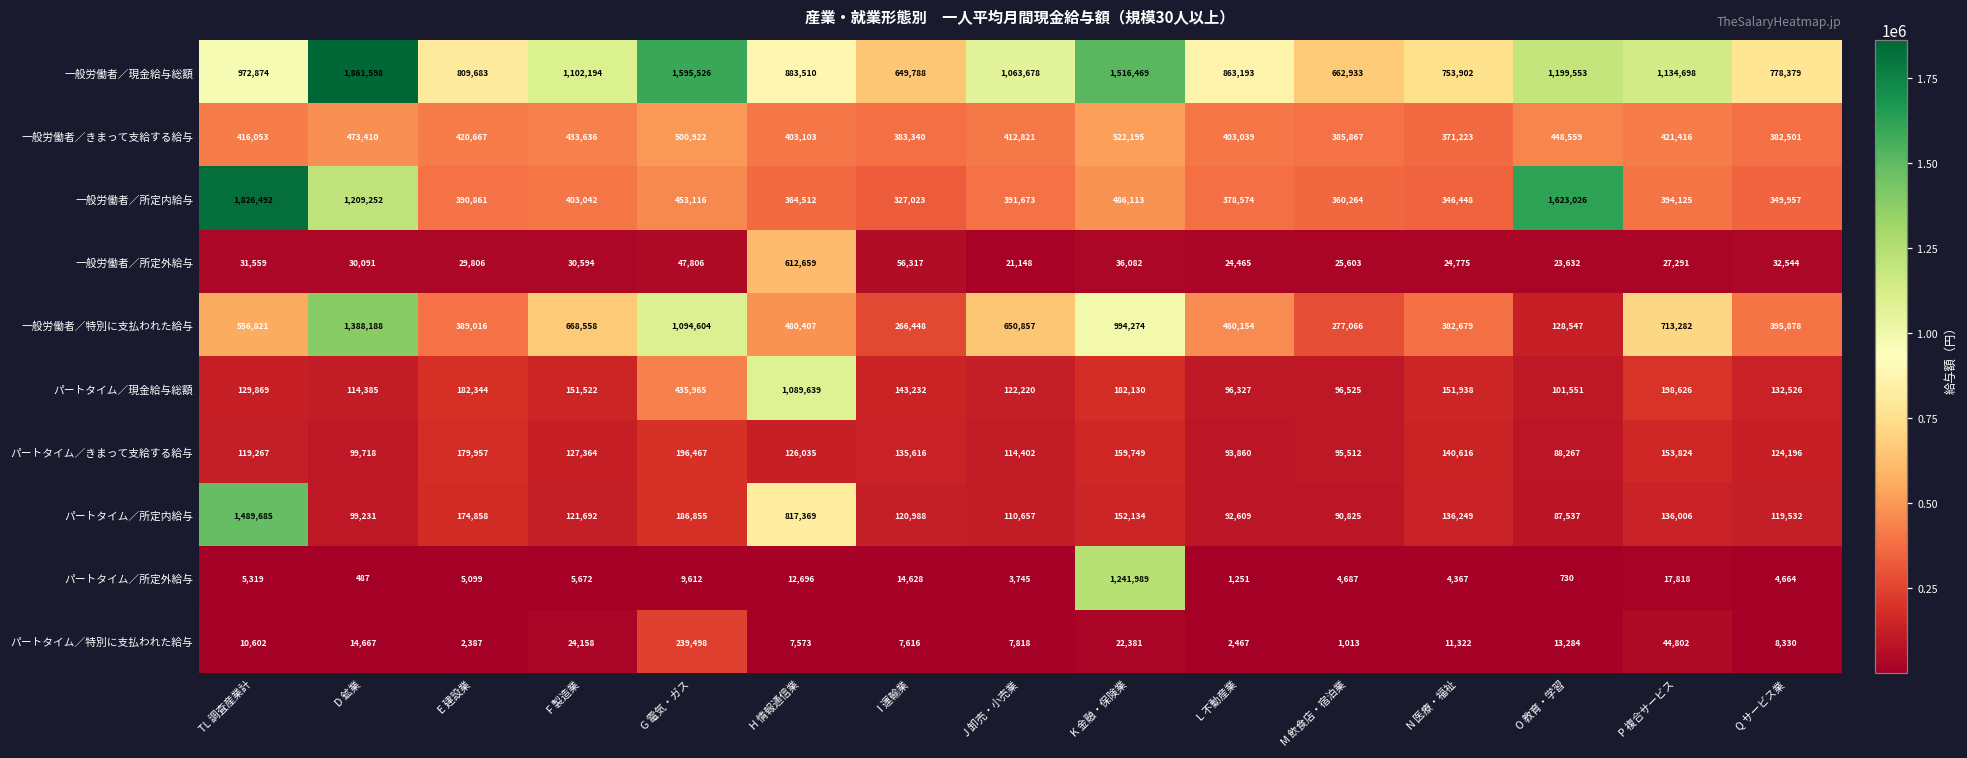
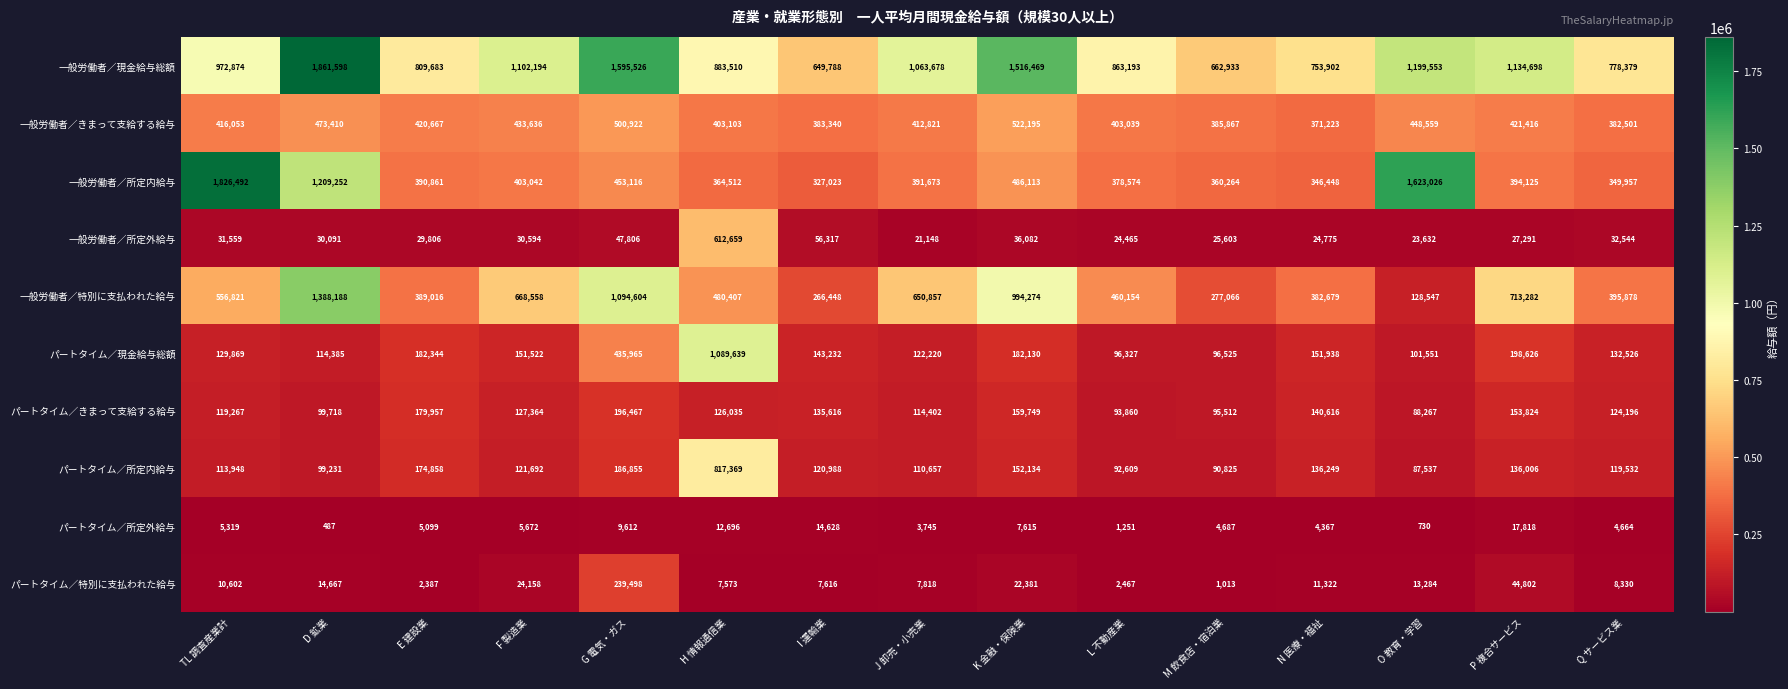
  {
    "一般労働者／現金給与総額": {
      "TL 調査産業計": "972,874",
      "D 鉱業": "1,861,598",
      "E 建設業": "809,683",
      "F 製造業": "1,102,194",
      "G 電気・ガス": "1,595,526",
      "H 情報通信業": "883,510",
      "I 運輸業": "649,788",
      "J 卸売・小売業": "1,063,678",
      "K 金融・保険業": "1,516,469",
      "L 不動産業": "863,193",
      "M 飲食店・宿泊業": "662,933",
      "N 医療・福祉": "753,902",
      "O 教育・学習": "1,199,553",
      "P 複合サービス": "1,134,698",
      "Q サービス業": "778,379"
    },
    "一般労働者／きまって支給する給与": {
      "TL 調査産業計": "416,053",
      "D 鉱業": "473,410",
      "E 建設業": "420,667",
      "F 製造業": "433,636",
      "G 電気・ガス": "500,922",
      "H 情報通信業": "403,103",
      "I 運輸業": "383,340",
      "J 卸売・小売業": "412,821",
      "K 金融・保険業": "522,195",
      "L 不動産業": "403,039",
      "M 飲食店・宿泊業": "385,867",
      "N 医療・福祉": "371,223",
      "O 教育・学習": "448,559",
      "P 複合サービス": "421,416",
      "Q サービス業": "382,501"
    },
    "一般労働者／所定内給与": {
      "TL 調査産業計": "1,826,492",
      "D 鉱業": "1,209,252",
      "E 建設業": "390,861",
      "F 製造業": "403,042",
      "G 電気・ガス": "453,116",
      "H 情報通信業": "364,512",
      "I 運輸業": "327,023",
      "J 卸売・小売業": "391,673",
      "K 金融・保険業": "486,113",
      "L 不動産業": "378,574",
      "M 飲食店・宿泊業": "360,264",
      "N 医療・福祉": "346,448",
      "O 教育・学習": "1,623,026",
      "P 複合サービス": "394,125",
      "Q サービス業": "349,957"
    },
    "一般労働者／所定外給与": {
      "TL 調査産業計": "31,559",
      "D 鉱業": "30,091",
      "E 建設業": "29,806",
      "F 製造業": "30,594",
      "G 電気・ガス": "47,806",
      "H 情報通信業": "612,659",
      "I 運輸業": "56,317",
      "J 卸売・小売業": "21,148",
      "K 金融・保険業": "36,082",
      "L 不動産業": "24,465",
      "M 飲食店・宿泊業": "25,603",
      "N 医療・福祉": "24,775",
      "O 教育・学習": "23,632",
      "P 複合サービス": "27,291",
      "Q サービス業": "32,544"
    },
    "一般労働者／特別に支払われた給与": {
      "TL 調査産業計": "556,821",
      "D 鉱業": "1,388,188",
      "E 建設業": "389,016",
      "F 製造業": "668,558",
      "G 電気・ガス": "1,094,604",
      "H 情報通信業": "480,407",
      "I 運輸業": "266,448",
      "J 卸売・小売業": "650,857",
      "K 金融・保険業": "994,274",
      "L 不動産業": "460,154",
      "M 飲食店・宿泊業": "277,066",
      "N 医療・福祉": "382,679",
      "O 教育・学習": "128,547",
      "P 複合サービス": "713,282",
      "Q サービス業": "395,878"
    },
    "パートタイム／現金給与総額": {
      "TL 調査産業計": "129,869",
      "D 鉱業": "114,385",
      "E 建設業": "182,344",
      "F 製造業": "151,522",
      "G 電気・ガス": "435,965",
      "H 情報通信業": "1,089,639",
      "I 運輸業": "143,232",
      "J 卸売・小売業": "122,220",
      "K 金融・保険業": "182,130",
      "L 不動産業": "96,327",
      "M 飲食店・宿泊業": "96,525",
      "N 医療・福祉": "151,938",
      "O 教育・学習": "101,551",
      "P 複合サービス": "198,626",
      "Q サービス業": "132,526"
    },
    "パートタイム／きまって支給する給与": {
      "TL 調査産業計": "119,267",
      "D 鉱業": "99,718",
      "E 建設業": "179,957",
      "F 製造業": "127,364",
      "G 電気・ガス": "196,467",
      "H 情報通信業": "126,035",
      "I 運輸業": "135,616",
      "J 卸売・小売業": "114,402",
      "K 金融・保険業": "159,749",
      "L 不動産業": "93,860",
      "M 飲食店・宿泊業": "95,512",
      "N 医療・福祉": "140,616",
      "O 教育・学習": "88,267",
      "P 複合サービス": "153,824",
      "Q サービス業": "124,196"
    },
    "パートタイム／所定内給与": {
-     "TL 調査産業計": "1,489,685",
+     "TL 調査産業計": "113,948",
      "D 鉱業": "99,231",
      "E 建設業": "174,858",
      "F 製造業": "121,692",
      "G 電気・ガス": "186,855",
      "H 情報通信業": "817,369",
      "I 運輸業": "120,988",
      "J 卸売・小売業": "110,657",
      "K 金融・保険業": "152,134",
      "L 不動産業": "92,609",
      "M 飲食店・宿泊業": "90,825",
      "N 医療・福祉": "136,249",
      "O 教育・学習": "87,537",
      "P 複合サービス": "136,006",
      "Q サービス業": "119,532"
    },
    "パートタイム／所定外給与": {
      "TL 調査産業計": "5,319",
      "D 鉱業": "487",
      "E 建設業": "5,099",
      "F 製造業": "5,672",
      "G 電気・ガス": "9,612",
      "H 情報通信業": "12,696",
      "I 運輸業": "14,628",
      "J 卸売・小売業": "3,745",
-     "K 金融・保険業": "1,241,989",
+     "K 金融・保険業": "7,615",
      "L 不動産業": "1,251",
      "M 飲食店・宿泊業": "4,687",
      "N 医療・福祉": "4,367",
      "O 教育・学習": "730",
      "P 複合サービス": "17,818",
      "Q サービス業": "4,664"
    },
    "パートタイム／特別に支払われた給与": {
      "TL 調査産業計": "10,602",
      "D 鉱業": "14,667",
      "E 建設業": "2,387",
      "F 製造業": "24,158",
      "G 電気・ガス": "239,498",
      "H 情報通信業": "7,573",
      "I 運輸業": "7,616",
      "J 卸売・小売業": "7,818",
      "K 金融・保険業": "22,381",
      "L 不動産業": "2,467",
      "M 飲食店・宿泊業": "1,013",
      "N 医療・福祉": "11,322",
      "O 教育・学習": "13,284",
      "P 複合サービス": "44,802",
      "Q サービス業": "8,330"
    }
  }
